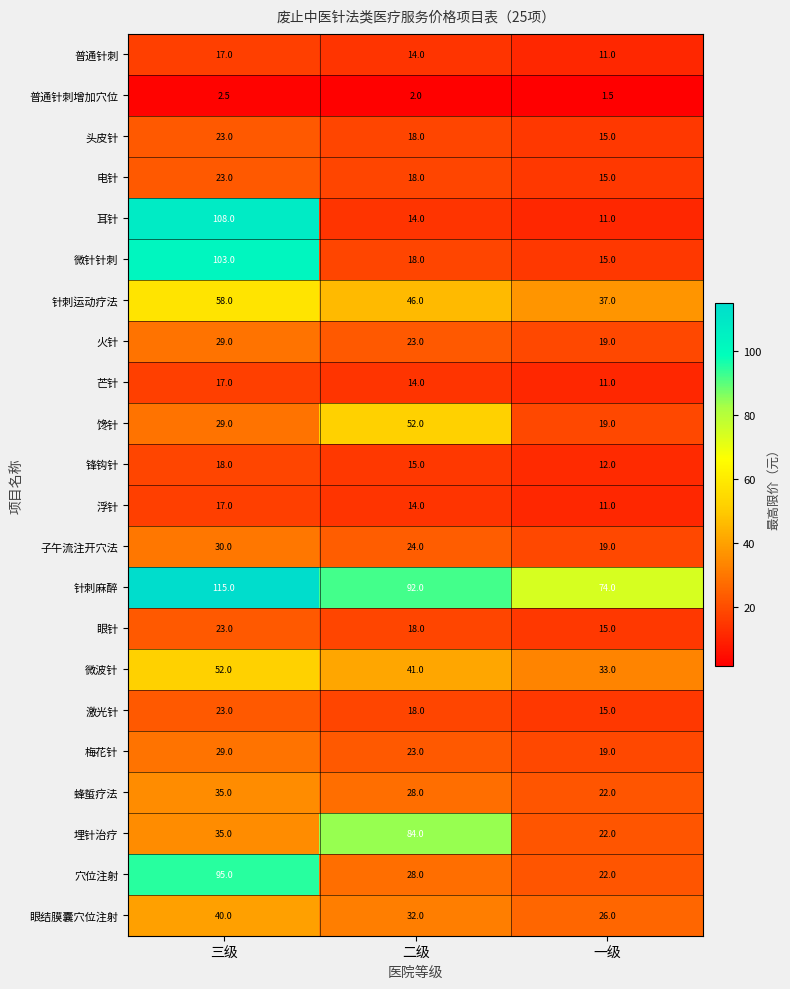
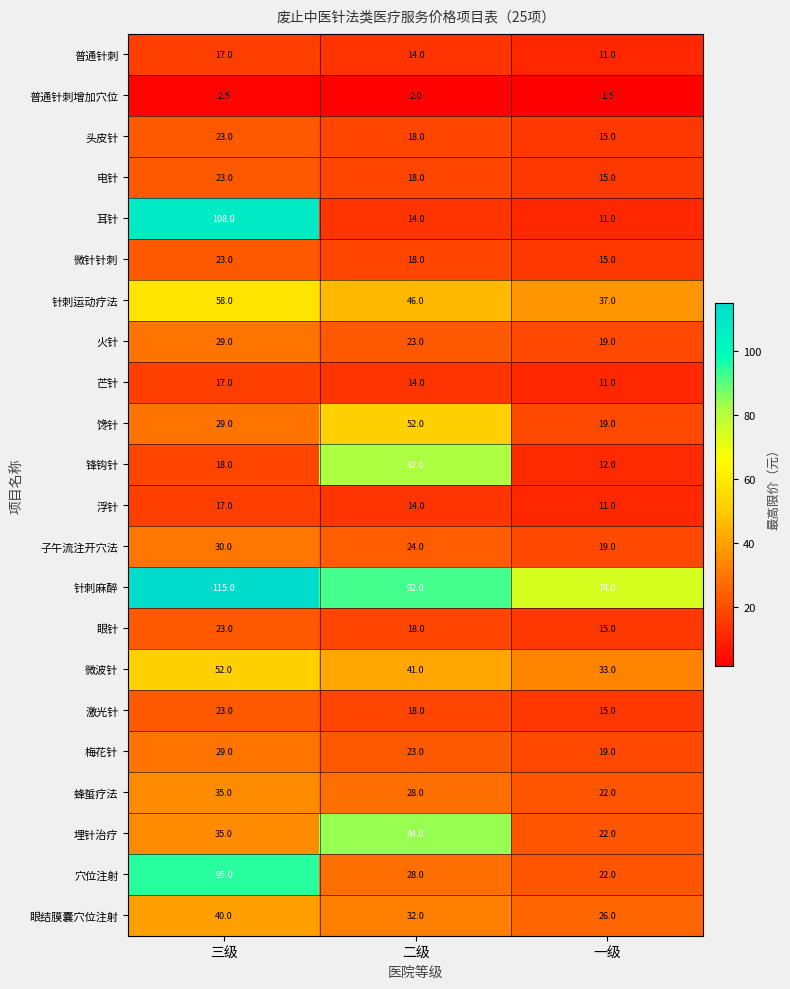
  {
    "普通针刺": {
      "三级": 17.0,
      "二级": 14.0,
      "一级": 11.0
    },
    "普通针刺增加穴位": {
      "三级": 2.5,
      "二级": 2.0,
      "一级": 1.5
    },
    "头皮针": {
      "三级": 23.0,
      "二级": 18.0,
      "一级": 15.0
    },
    "电针": {
      "三级": 23.0,
      "二级": 18.0,
      "一级": 15.0
    },
    "耳针": {
      "三级": 108.0,
      "二级": 14.0,
      "一级": 11.0
    },
    "微针针刺": {
-     "三级": 103.0,
+     "三级": 23.0,
      "二级": 18.0,
      "一级": 15.0
    },
    "针刺运动疗法": {
      "三级": 58.0,
      "二级": 46.0,
      "一级": 37.0
    },
    "火针": {
      "三级": 29.0,
      "二级": 23.0,
      "一级": 19.0
    },
    "芒针": {
      "三级": 17.0,
      "二级": 14.0,
      "一级": 11.0
    },
    "馋针": {
      "三级": 29.0,
      "二级": 52.0,
      "一级": 19.0
    },
    "锋钩针": {
      "三级": 18.0,
-     "二级": 15.0,
+     "二级": 82.0,
      "一级": 12.0
    },
    "浮针": {
      "三级": 17.0,
      "二级": 14.0,
      "一级": 11.0
    },
    "子午流注开穴法": {
      "三级": 30.0,
      "二级": 24.0,
      "一级": 19.0
    },
    "针刺麻醉": {
      "三级": 115.0,
      "二级": 92.0,
      "一级": 74.0
    },
    "眼针": {
      "三级": 23.0,
      "二级": 18.0,
      "一级": 15.0
    },
    "微波针": {
      "三级": 52.0,
      "二级": 41.0,
      "一级": 33.0
    },
    "激光针": {
      "三级": 23.0,
      "二级": 18.0,
      "一级": 15.0
    },
    "梅花针": {
      "三级": 29.0,
      "二级": 23.0,
      "一级": 19.0
    },
    "蜂蜇疗法": {
      "三级": 35.0,
      "二级": 28.0,
      "一级": 22.0
    },
    "埋针治疗": {
      "三级": 35.0,
      "二级": 84.0,
      "一级": 22.0
    },
    "穴位注射": {
      "三级": 95.0,
      "二级": 28.0,
      "一级": 22.0
    },
    "眼结膜囊穴位注射": {
      "三级": 40.0,
      "二级": 32.0,
      "一级": 26.0
    }
  }
